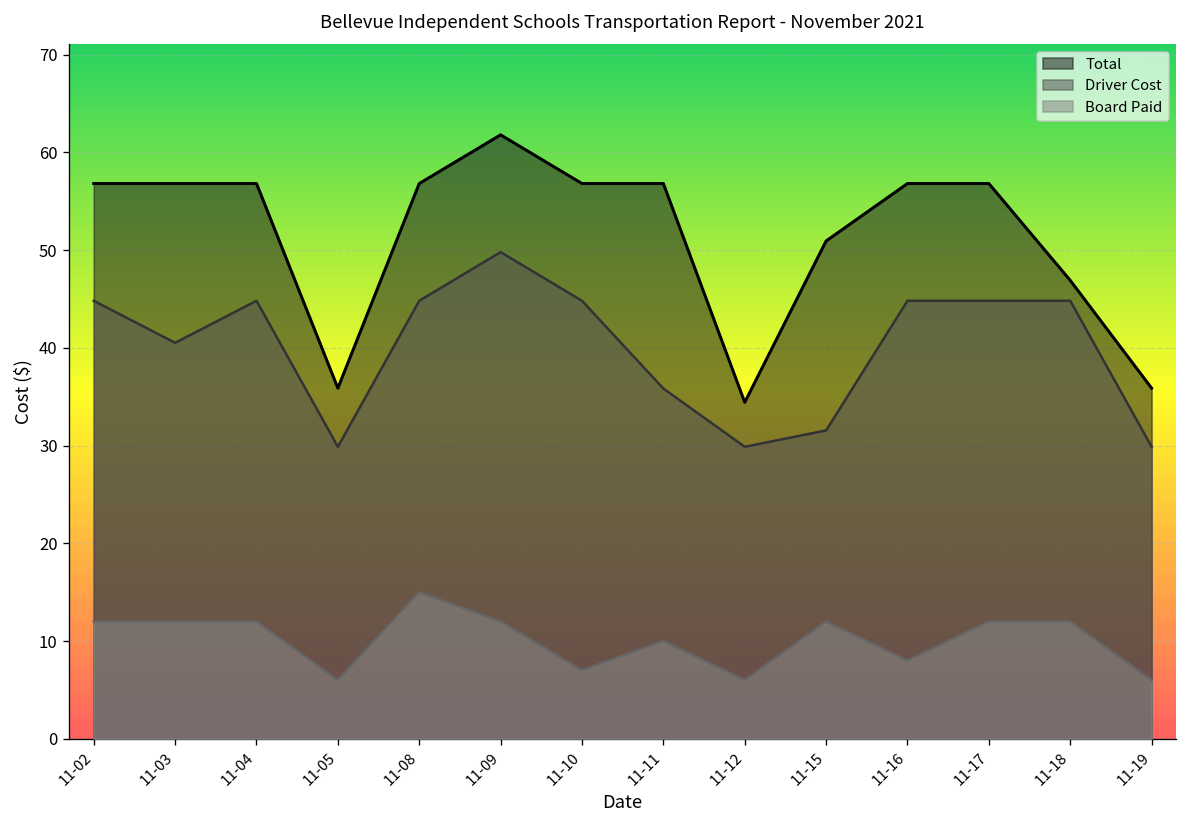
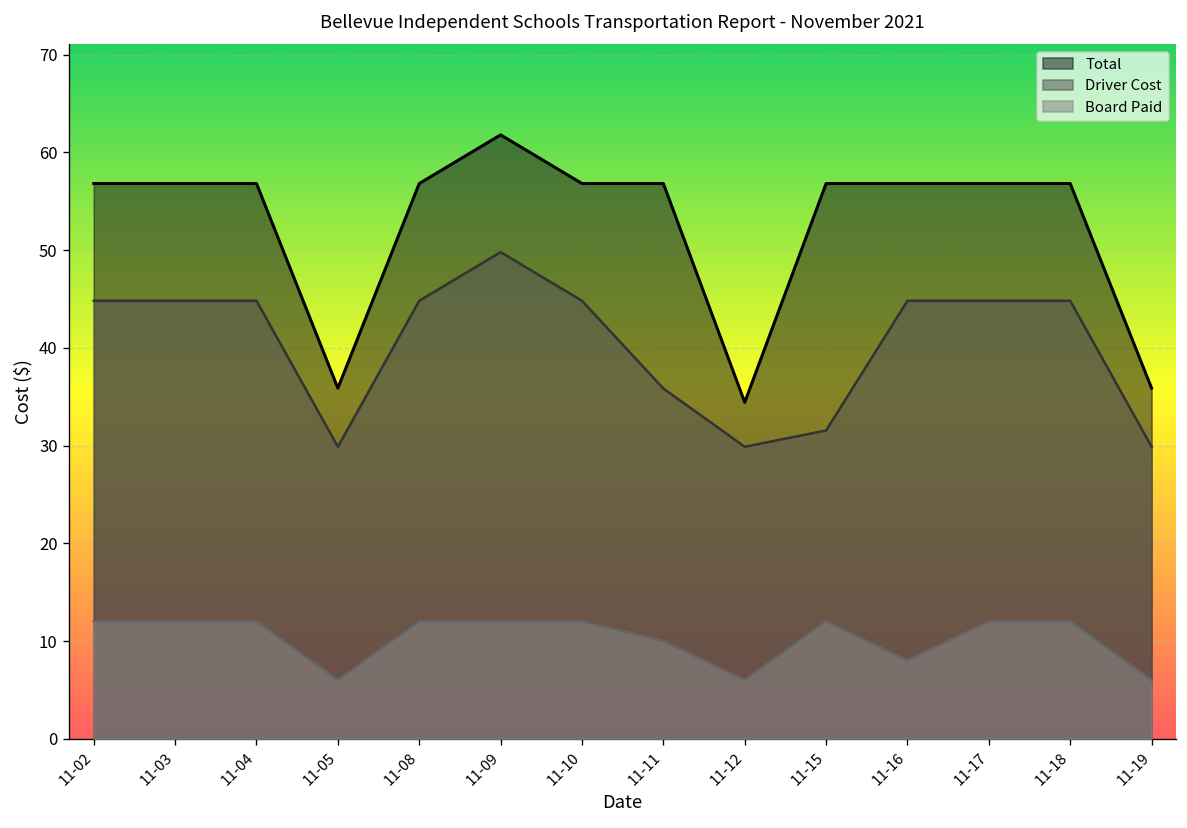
  {
    "Total": {
      "11-02": 57,
      "11-03": 57,
      "11-04": 57,
      "11-05": 36,
      "11-08": 57,
      "11-09": 62,
      "11-10": 57,
      "11-11": 57,
      "11-12": 34,
-     "11-15": 51,
+     "11-15": 57,
      "11-16": 57,
      "11-17": 57,
-     "11-18": 47,
+     "11-18": 57,
      "11-19": 36
    },
    "Driver Cost": {
      "11-02": 45,
-     "11-03": 41,
+     "11-03": 45,
      "11-04": 45,
      "11-05": 30,
      "11-08": 45,
      "11-09": 50,
      "11-10": 45,
      "11-11": 36,
      "11-12": 30,
      "11-15": 32,
      "11-16": 45,
      "11-17": 45,
      "11-18": 45,
      "11-19": 30
    },
    "Board Paid": {
      "11-02": 12,
      "11-03": 12,
      "11-04": 12,
      "11-05": 6,
-     "11-08": 15,
+     "11-08": 12,
      "11-09": 12,
-     "11-10": 7,
+     "11-10": 12,
      "11-11": 10,
      "11-12": 6,
      "11-15": 12,
      "11-16": 8,
      "11-17": 12,
      "11-18": 12,
      "11-19": 6
    }
  }
